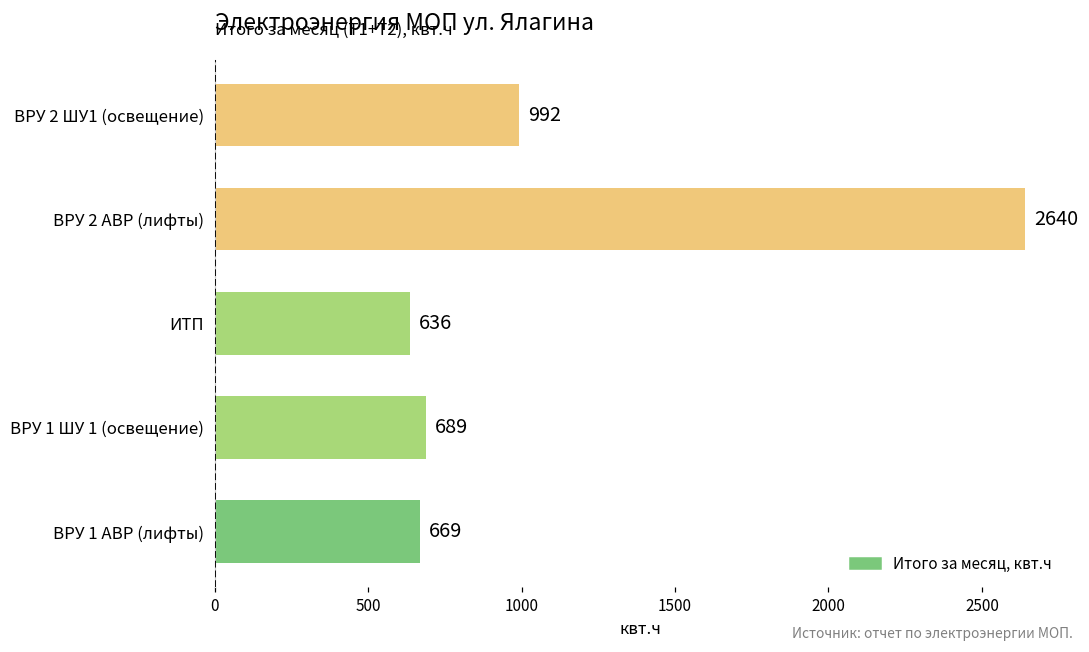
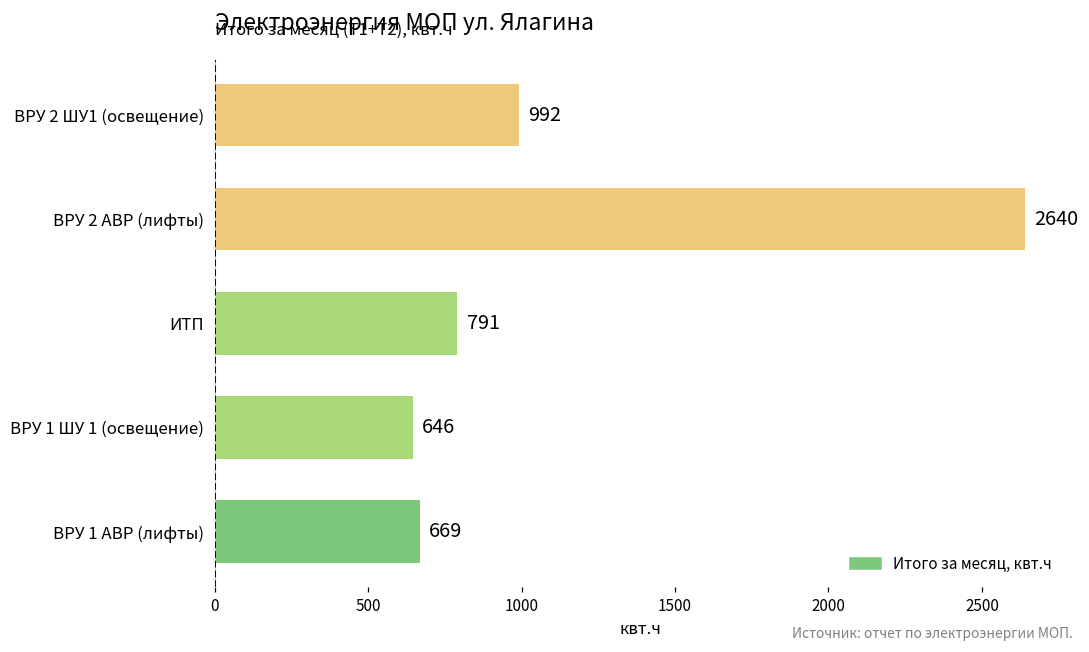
  {
    "ВРУ 2 ШУ1 (освещение)": 992,
    "ВРУ 2 АВР (лифты)": 2640,
-   "ИТП": 636,
-   "ВРУ 1 ШУ 1 (освещение)": 689,
+   "ИТП": 791,
+   "ВРУ 1 ШУ 1 (освещение)": 646,
    "ВРУ 1 АВР (лифты)": 669
  }
